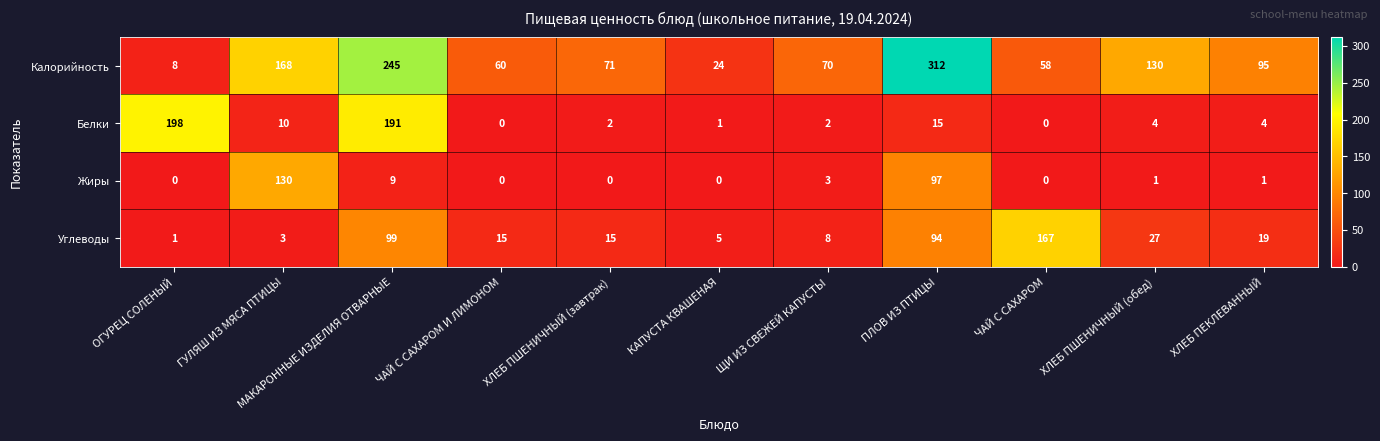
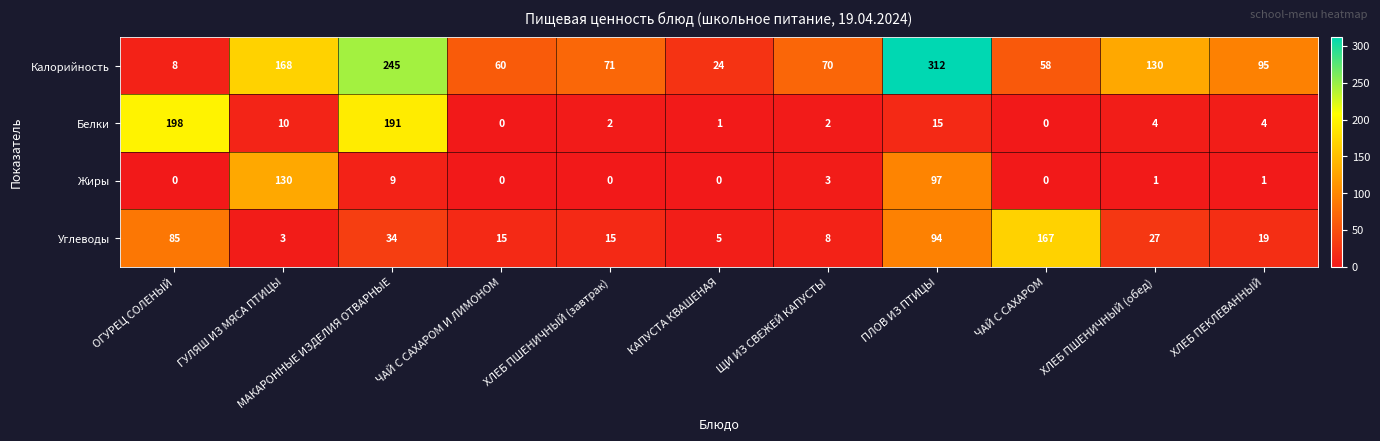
  {
    "Калорийность": {
      "ОГУРЕЦ СОЛЕНЫЙ": 8,
      "ГУЛЯШ ИЗ МЯСА ПТИЦЫ": 168,
      "МАКАРОННЫЕ ИЗДЕЛИЯ ОТВАРНЫЕ": 245,
      "ЧАЙ С САХАРОМ И ЛИМОНОМ": 60,
      "ХЛЕБ ПШЕНИЧНЫЙ (завтрак)": 71,
      "КАПУСТА КВАШЕНАЯ": 24,
      "ЩИ ИЗ СВЕЖЕЙ КАПУСТЫ": 70,
      "ПЛОВ ИЗ ПТИЦЫ": 312,
      "ЧАЙ С САХАРОМ": 58,
      "ХЛЕБ ПШЕНИЧНЫЙ (обед)": 130,
      "ХЛЕБ ПЕКЛЕВАННЫЙ": 95
    },
    "Белки": {
      "ОГУРЕЦ СОЛЕНЫЙ": 198,
      "ГУЛЯШ ИЗ МЯСА ПТИЦЫ": 10,
      "МАКАРОННЫЕ ИЗДЕЛИЯ ОТВАРНЫЕ": 191,
      "ЧАЙ С САХАРОМ И ЛИМОНОМ": 0,
      "ХЛЕБ ПШЕНИЧНЫЙ (завтрак)": 2,
      "КАПУСТА КВАШЕНАЯ": 1,
      "ЩИ ИЗ СВЕЖЕЙ КАПУСТЫ": 2,
      "ПЛОВ ИЗ ПТИЦЫ": 15,
      "ЧАЙ С САХАРОМ": 0,
      "ХЛЕБ ПШЕНИЧНЫЙ (обед)": 4,
      "ХЛЕБ ПЕКЛЕВАННЫЙ": 4
    },
    "Жиры": {
      "ОГУРЕЦ СОЛЕНЫЙ": 0,
      "ГУЛЯШ ИЗ МЯСА ПТИЦЫ": 130,
      "МАКАРОННЫЕ ИЗДЕЛИЯ ОТВАРНЫЕ": 9,
      "ЧАЙ С САХАРОМ И ЛИМОНОМ": 0,
      "ХЛЕБ ПШЕНИЧНЫЙ (завтрак)": 0,
      "КАПУСТА КВАШЕНАЯ": 0,
      "ЩИ ИЗ СВЕЖЕЙ КАПУСТЫ": 3,
      "ПЛОВ ИЗ ПТИЦЫ": 97,
      "ЧАЙ С САХАРОМ": 0,
      "ХЛЕБ ПШЕНИЧНЫЙ (обед)": 1,
      "ХЛЕБ ПЕКЛЕВАННЫЙ": 1
    },
    "Углеводы": {
-     "ОГУРЕЦ СОЛЕНЫЙ": 1,
+     "ОГУРЕЦ СОЛЕНЫЙ": 85,
      "ГУЛЯШ ИЗ МЯСА ПТИЦЫ": 3,
-     "МАКАРОННЫЕ ИЗДЕЛИЯ ОТВАРНЫЕ": 99,
+     "МАКАРОННЫЕ ИЗДЕЛИЯ ОТВАРНЫЕ": 34,
      "ЧАЙ С САХАРОМ И ЛИМОНОМ": 15,
      "ХЛЕБ ПШЕНИЧНЫЙ (завтрак)": 15,
      "КАПУСТА КВАШЕНАЯ": 5,
      "ЩИ ИЗ СВЕЖЕЙ КАПУСТЫ": 8,
      "ПЛОВ ИЗ ПТИЦЫ": 94,
      "ЧАЙ С САХАРОМ": 167,
      "ХЛЕБ ПШЕНИЧНЫЙ (обед)": 27,
      "ХЛЕБ ПЕКЛЕВАННЫЙ": 19
    }
  }
